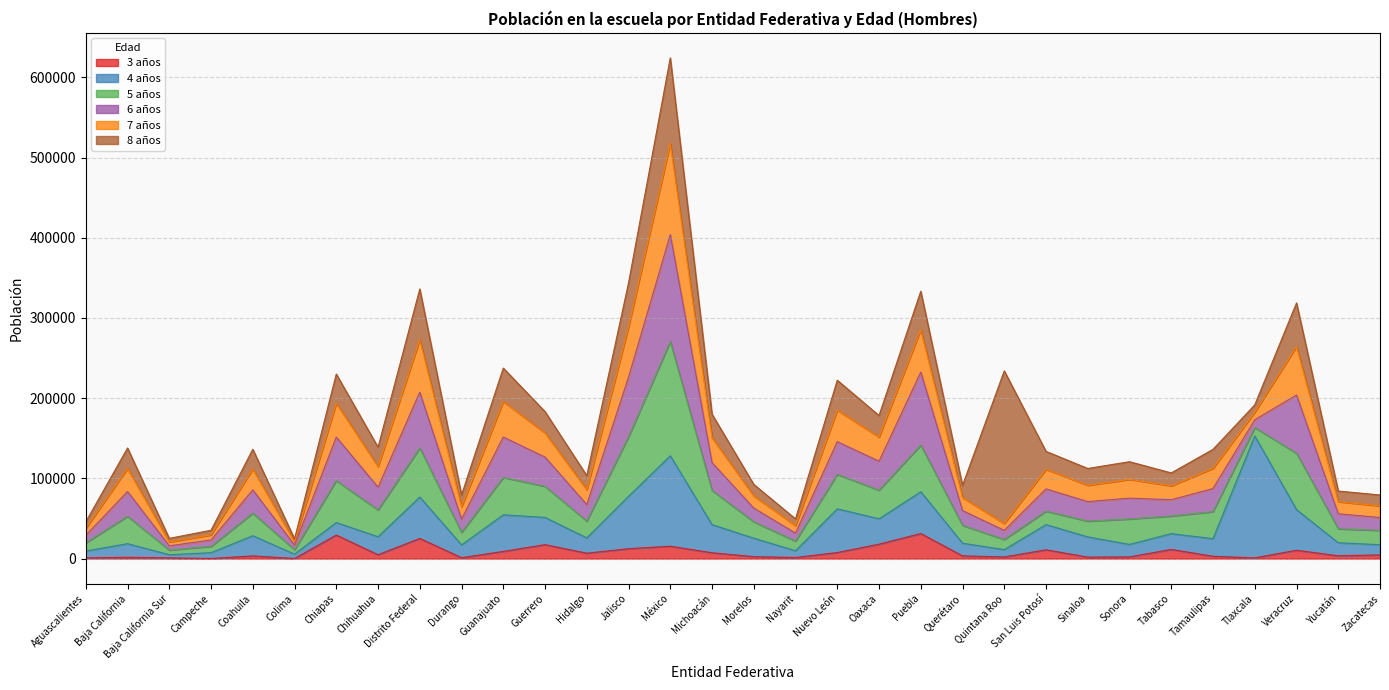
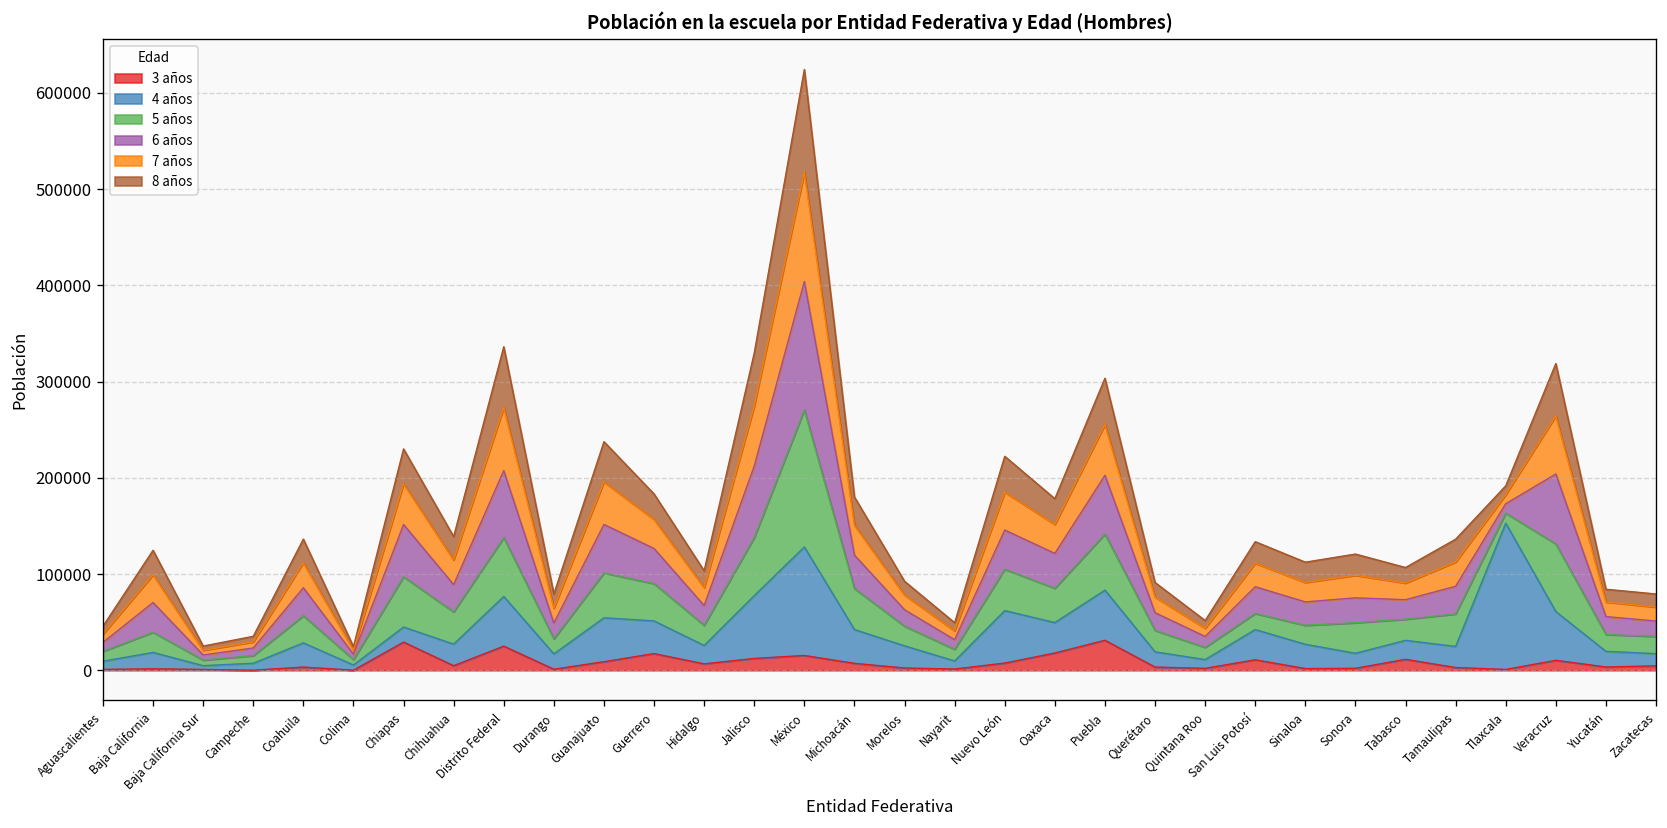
  {
    "3 años": {
      "Aguascalientes": 0,
      "Baja California": 0,
      "Baja California Sur": 0,
      "Campeche": 0,
      "Coahuila": 0,
      "Colima": 0,
      "Chiapas": 30000,
      "Chihuahua": 0,
      "Distrito Federal": 30000,
      "Durango": 0,
      "Guanajuato": 10000,
      "Guerrero": 20000,
      "Hidalgo": 10000,
      "Jalisco": 10000,
      "México": 20000,
      "Michoacán": 10000,
      "Morelos": 0,
      "Nayarit": 0,
      "Nuevo León": 10000,
      "Oaxaca": 20000,
      "Puebla": 30000,
      "Querétaro": 0,
      "Quintana Roo": 0,
      "San Luis Potosí": 10000,
      "Sinaloa": 0,
      "Sonora": 0,
      "Tabasco": 10000,
      "Tamaulipas": 0,
      "Tlaxcala": 0,
      "Veracruz": 10000,
      "Yucatán": 0,
      "Zacatecas": 0
    },
    "4 años": {
      "Aguascalientes": 10000,
      "Baja California": 20000,
      "Baja California Sur": 0,
      "Campeche": 10000,
      "Coahuila": 30000,
      "Colima": 10000,
      "Chiapas": 20000,
      "Chihuahua": 20000,
      "Distrito Federal": 50000,
      "Durango": 20000,
      "Guanajuato": 50000,
      "Guerrero": 30000,
      "Hidalgo": 20000,
      "Jalisco": 70000,
      "México": 110000,
      "Michoacán": 40000,
      "Morelos": 20000,
      "Nayarit": 10000,
      "Nuevo León": 50000,
      "Oaxaca": 30000,
      "Puebla": 50000,
      "Querétaro": 20000,
      "Quintana Roo": 10000,
      "San Luis Potosí": 30000,
      "Sinaloa": 30000,
      "Sonora": 20000,
      "Tabasco": 20000,
      "Tamaulipas": 20000,
      "Tlaxcala": 150000,
      "Veracruz": 50000,
      "Yucatán": 20000,
      "Zacatecas": 10000
    },
    "5 años": {
      "Aguascalientes": 10000,
-     "Baja California": 30000,
+     "Baja California": 20000,
      "Baja California Sur": 10000,
      "Campeche": 10000,
      "Coahuila": 30000,
      "Colima": 10000,
      "Chiapas": 50000,
      "Chihuahua": 30000,
      "Distrito Federal": 60000,
      "Durango": 20000,
      "Guanajuato": 50000,
      "Guerrero": 40000,
      "Hidalgo": 20000,
-     "Jalisco": 70000,
+     "Jalisco": 60000,
      "México": 140000,
      "Michoacán": 40000,
      "Morelos": 20000,
      "Nayarit": 10000,
      "Nuevo León": 40000,
      "Oaxaca": 40000,
      "Puebla": 60000,
      "Querétaro": 20000,
      "Quintana Roo": 10000,
      "San Luis Potosí": 20000,
      "Sinaloa": 20000,
      "Sonora": 30000,
      "Tabasco": 20000,
      "Tamaulipas": 30000,
      "Tlaxcala": 10000,
      "Veracruz": 70000,
      "Yucatán": 20000,
      "Zacatecas": 20000
    },
    "6 años": {
      "Aguascalientes": 10000,
      "Baja California": 30000,
      "Baja California Sur": 10000,
      "Campeche": 10000,
      "Coahuila": 30000,
      "Colima": 10000,
      "Chiapas": 50000,
      "Chihuahua": 30000,
      "Distrito Federal": 70000,
      "Durango": 20000,
      "Guanajuato": 50000,
      "Guerrero": 40000,
      "Hidalgo": 20000,
      "Jalisco": 70000,
      "México": 130000,
      "Michoacán": 30000,
      "Morelos": 20000,
      "Nayarit": 10000,
      "Nuevo León": 40000,
      "Oaxaca": 40000,
-     "Puebla": 90000,
+     "Puebla": 60000,
      "Querétaro": 20000,
      "Quintana Roo": 10000,
      "San Luis Potosí": 30000,
      "Sinaloa": 20000,
      "Sonora": 30000,
      "Tabasco": 20000,
      "Tamaulipas": 30000,
      "Tlaxcala": 10000,
      "Veracruz": 70000,
      "Yucatán": 20000,
      "Zacatecas": 20000
    },
    "7 años": {
      "Aguascalientes": 10000,
      "Baja California": 30000,
      "Baja California Sur": 0,
      "Campeche": 10000,
      "Coahuila": 30000,
      "Colima": 0,
      "Chiapas": 40000,
      "Chihuahua": 30000,
      "Distrito Federal": 70000,
      "Durango": 20000,
      "Guanajuato": 40000,
      "Guerrero": 30000,
      "Hidalgo": 20000,
      "Jalisco": 60000,
      "México": 110000,
      "Michoacán": 30000,
      "Morelos": 20000,
      "Nayarit": 10000,
      "Nuevo León": 40000,
      "Oaxaca": 30000,
      "Puebla": 50000,
      "Querétaro": 20000,
      "Quintana Roo": 10000,
      "San Luis Potosí": 20000,
      "Sinaloa": 20000,
      "Sonora": 20000,
      "Tabasco": 20000,
      "Tamaulipas": 30000,
      "Tlaxcala": 10000,
      "Veracruz": 60000,
      "Yucatán": 20000,
      "Zacatecas": 10000
    },
    "8 años": {
      "Aguascalientes": 10000,
      "Baja California": 30000,
      "Baja California Sur": 0,
      "Campeche": 10000,
      "Coahuila": 20000,
      "Colima": 0,
      "Chiapas": 40000,
      "Chihuahua": 20000,
      "Distrito Federal": 60000,
      "Durango": 10000,
      "Guanajuato": 40000,
      "Guerrero": 30000,
      "Hidalgo": 20000,
      "Jalisco": 50000,
      "México": 110000,
      "Michoacán": 30000,
      "Morelos": 10000,
      "Nayarit": 10000,
      "Nuevo León": 40000,
      "Oaxaca": 30000,
      "Puebla": 50000,
      "Querétaro": 20000,
-     "Quintana Roo": 190000,
+     "Quintana Roo": 10000,
      "San Luis Potosí": 20000,
      "Sinaloa": 20000,
      "Sonora": 20000,
      "Tabasco": 20000,
      "Tamaulipas": 20000,
      "Tlaxcala": 10000,
      "Veracruz": 50000,
      "Yucatán": 10000,
      "Zacatecas": 10000
    }
  }
